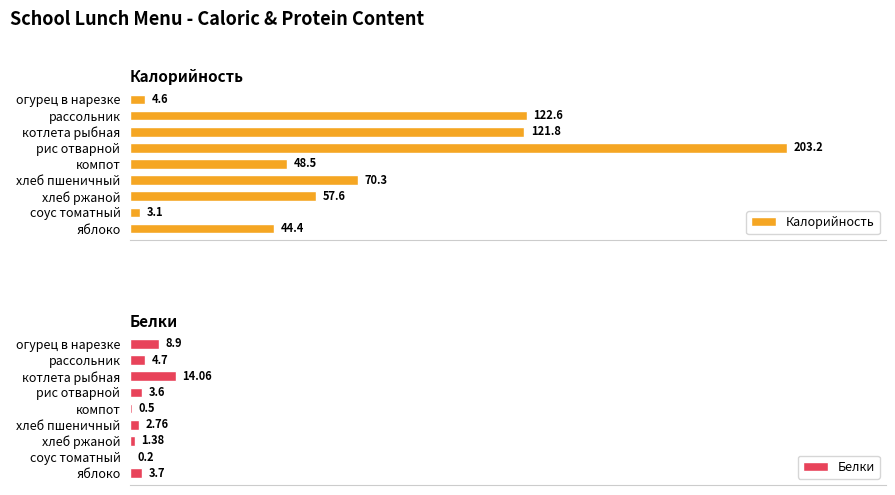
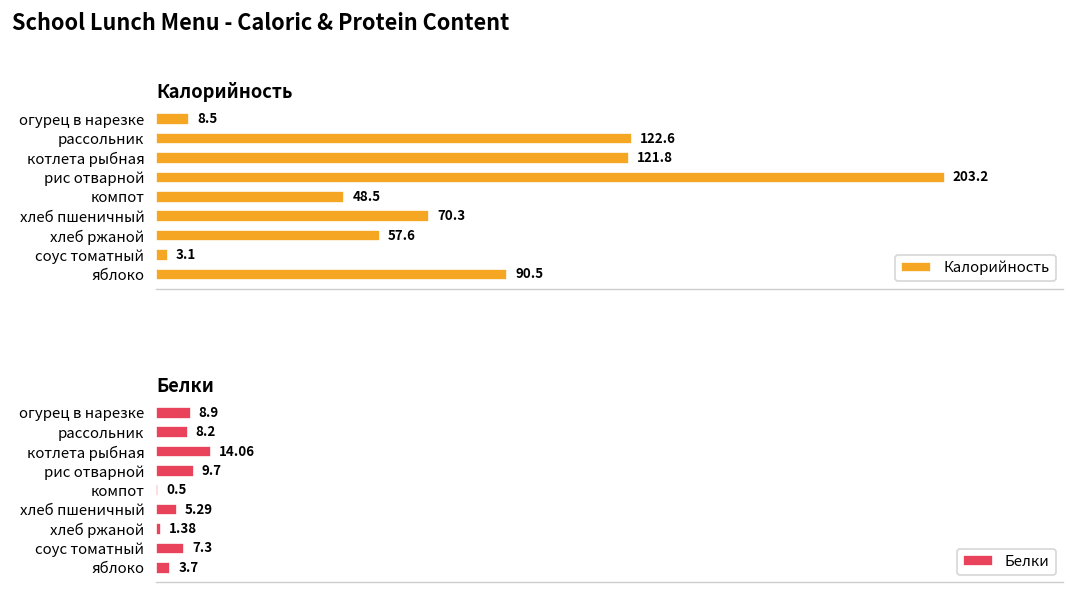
  {
    "Калорийность": {
-     "огурец в нарезке": 4.6,
+     "огурец в нарезке": 8.5,
      "рассольник": 122.6,
      "котлета рыбная": 121.8,
      "рис отварной": 203.2,
      "компот": 48.5,
      "хлеб пшеничный": 70.3,
      "хлеб ржаной": 57.6,
      "соус томатный": 3.1,
-     "яблоко": 44.4
+     "яблоко": 90.5
    },
    "Белки": {
      "огурец в нарезке": 8.9,
-     "рассольник": 4.7,
+     "рассольник": 8.2,
      "котлета рыбная": 14.06,
-     "рис отварной": 3.6,
+     "рис отварной": 9.7,
      "компот": 0.5,
-     "хлеб пшеничный": 2.76,
+     "хлеб пшеничный": 5.29,
      "хлеб ржаной": 1.38,
-     "соус томатный": 0.2,
+     "соус томатный": 7.3,
      "яблоко": 3.7
    }
  }
